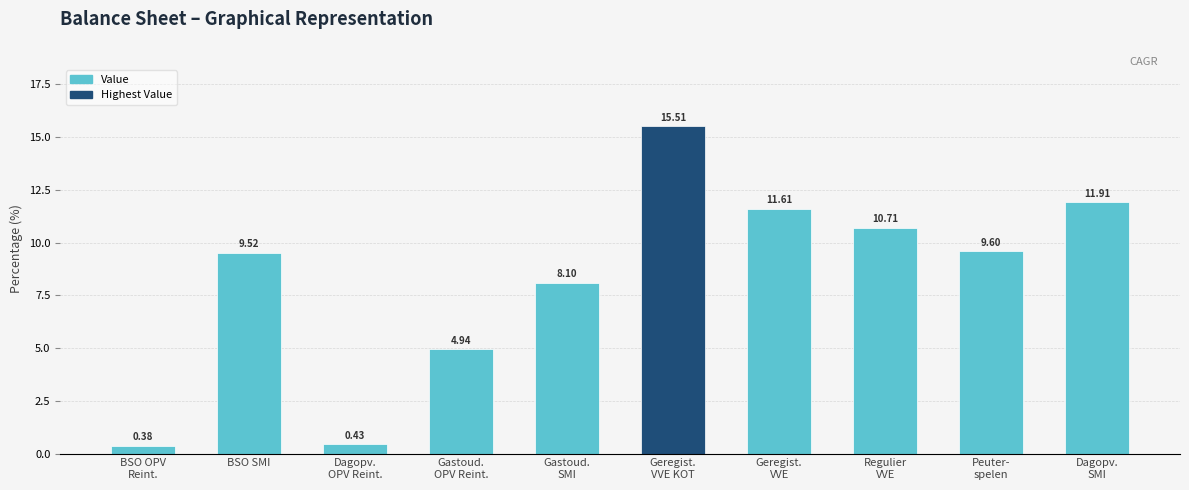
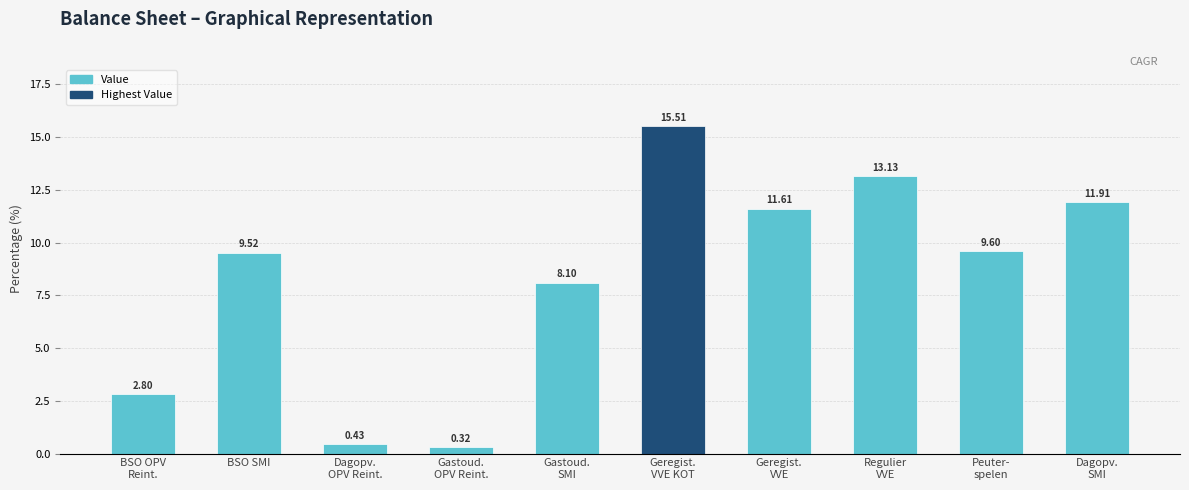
  {
-   "BSO OPV Reint.": 0.38,
+   "BSO OPV Reint.": 2.80,
    "BSO SMI": 9.52,
    "Dagopv. OPV Reint.": 0.43,
-   "Gastoud. OPV Reint.": 4.94,
+   "Gastoud. OPV Reint.": 0.32,
    "Gastoud. SMI": 8.10,
    "Geregist. VVE KOT": 15.51,
    "Geregist. VVE": 11.61,
-   "Regulier VVE": 10.71,
+   "Regulier VVE": 13.13,
    "Peuter- spelen": 9.60,
    "Dagopv. SMI": 11.91
  }
